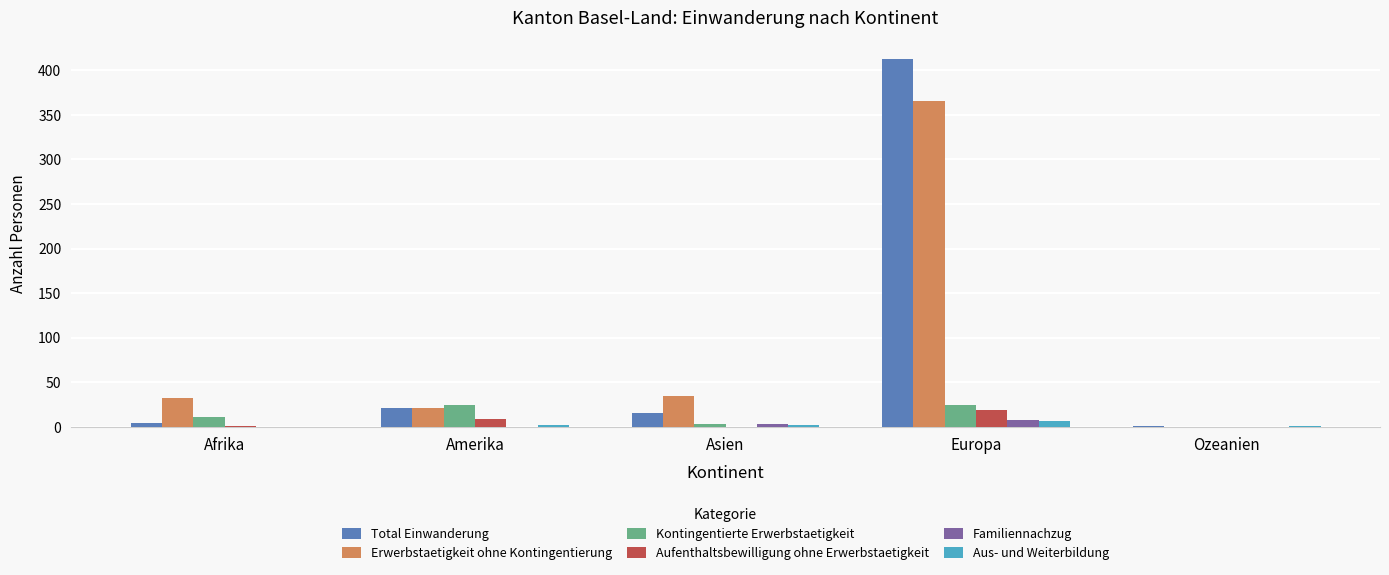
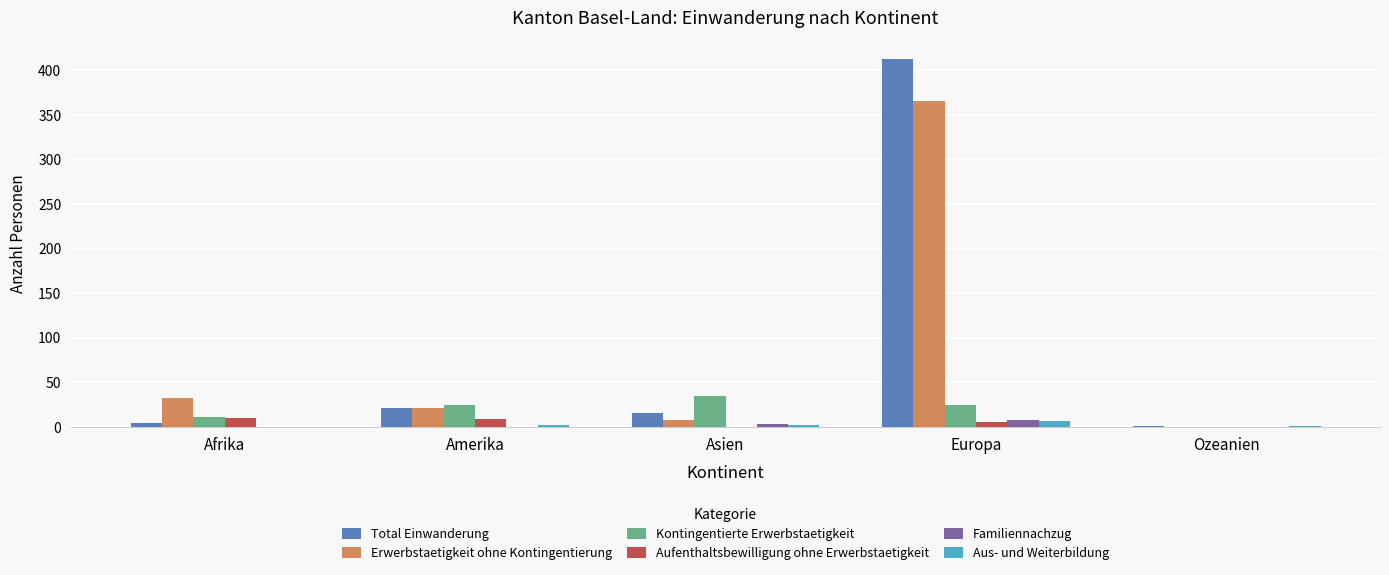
  {
    "Erwerbstaetigkeit ohne Kontingentierung": {
      "Afrika": 30,
      "Amerika": 20,
-     "Asien": 40,
+     "Asien": 10,
      "Europa": 370,
      "Ozeanien": 0
    },
    "Kontingentierte Erwerbstaetigkeit": {
      "Afrika": 10,
      "Amerika": 20,
-     "Asien": 0,
+     "Asien": 40,
      "Europa": 20,
      "Ozeanien": 0
    },
    "Aufenthaltsbewilligung ohne Erwerbstaetigkeit": {
-     "Afrika": 0,
+     "Afrika": 10,
      "Amerika": 10,
      "Asien": 0,
-     "Europa": 20,
+     "Europa": 10,
      "Ozeanien": 0
    }
  }
